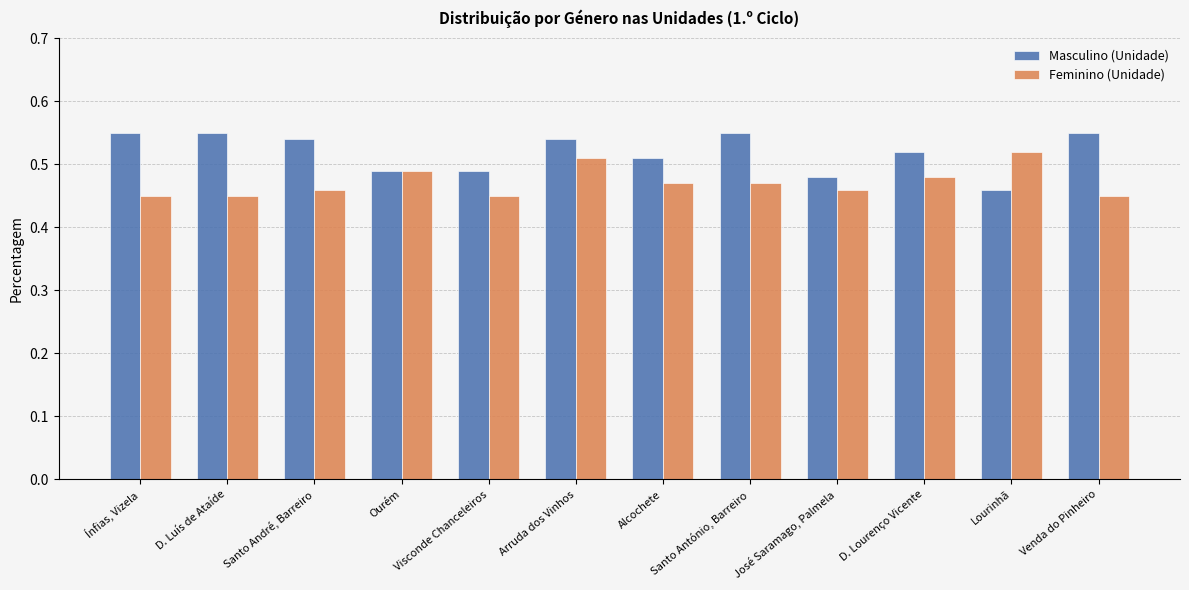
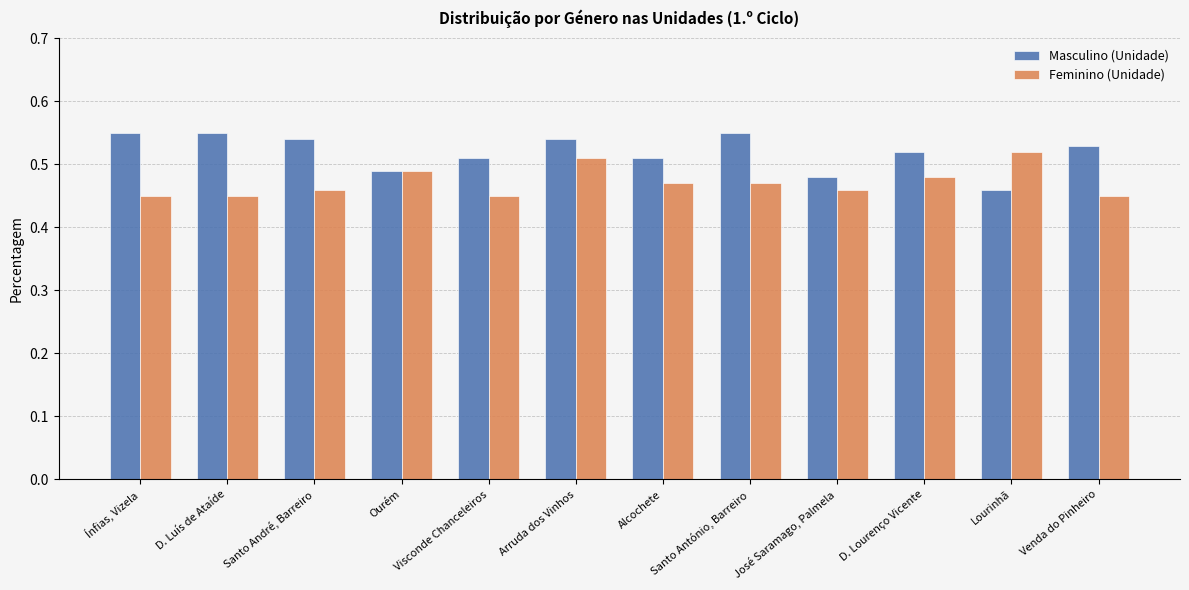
  {
    "Masculino (Unidade)": {
      "Ínfias, Vizela": 0.55,
      "D. Luís de Ataíde": 0.55,
      "Santo André, Barreiro": 0.54,
      "Ourém": 0.49,
-     "Visconde Chanceleiros": 0.49,
+     "Visconde Chanceleiros": 0.51,
      "Arruda dos Vinhos": 0.54,
      "Alcochete": 0.51,
      "Santo António, Barreiro": 0.55,
      "José Saramago, Palmela": 0.48,
      "D. Lourenço Vicente": 0.52,
      "Lourinhã": 0.46,
-     "Venda do Pinheiro": 0.55
+     "Venda do Pinheiro": 0.53
    },
    "Feminino (Unidade)": {
      "Ínfias, Vizela": 0.45,
      "D. Luís de Ataíde": 0.45,
      "Santo André, Barreiro": 0.46,
      "Ourém": 0.49,
      "Visconde Chanceleiros": 0.45,
      "Arruda dos Vinhos": 0.51,
      "Alcochete": 0.47,
      "Santo António, Barreiro": 0.47,
      "José Saramago, Palmela": 0.46,
      "D. Lourenço Vicente": 0.48,
      "Lourinhã": 0.52,
      "Venda do Pinheiro": 0.45
    }
  }
